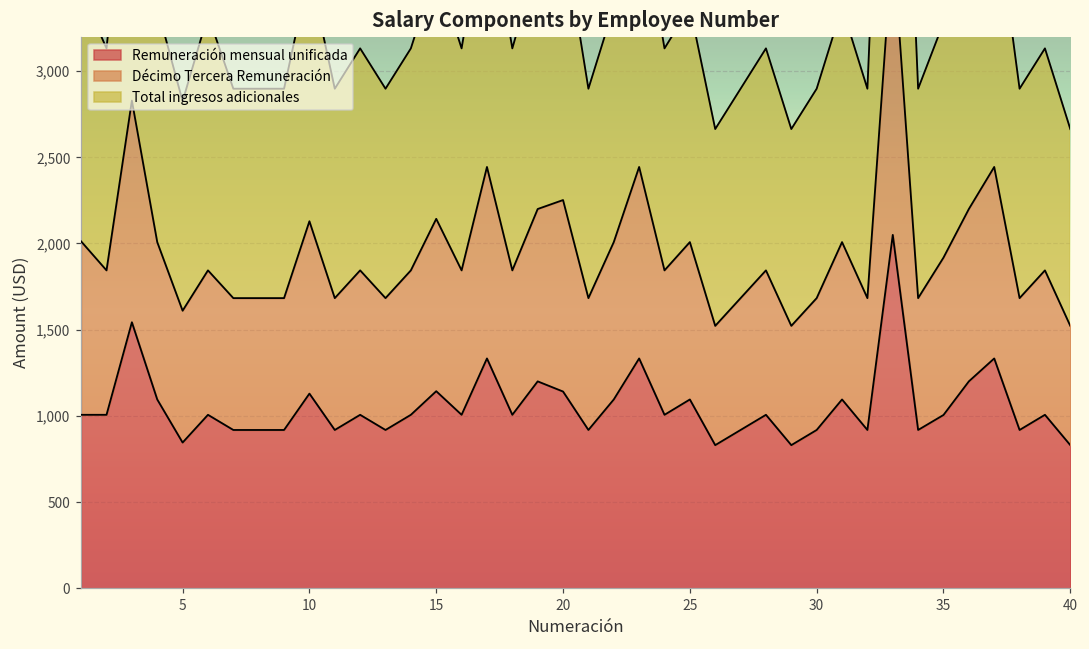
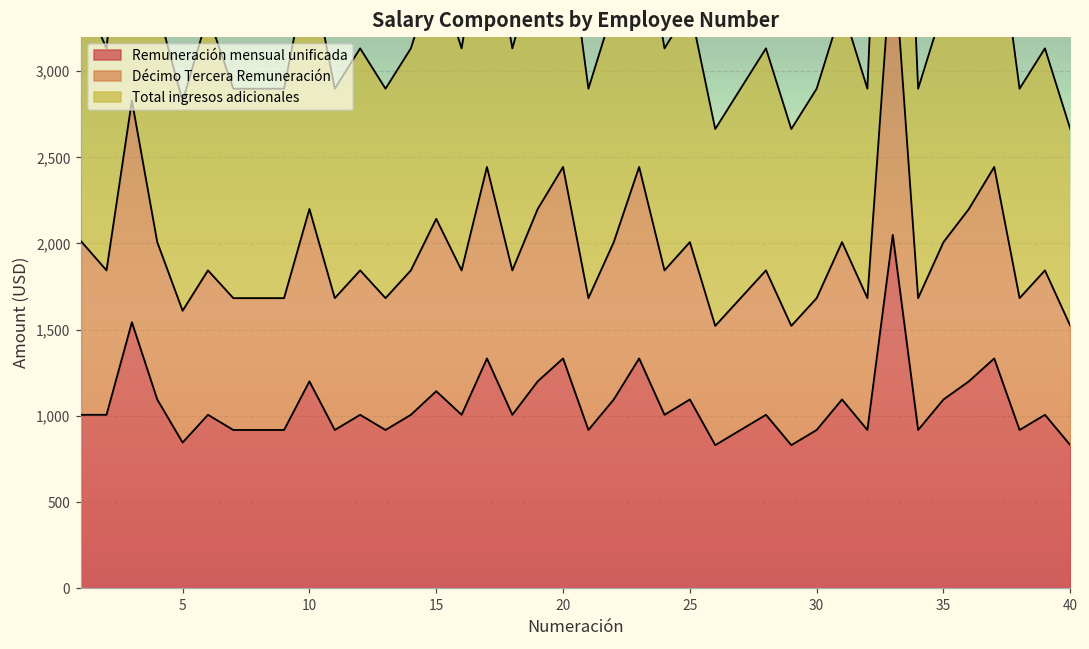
  {
    "Remuneración mensual unificada": {
      "5": "850",
-     "10": "1,130",
+     "10": "1,200",
      "15": "1,140",
-     "20": "1,140",
+     "20": "1,330",
      "25": "1,100",
      "30": "920",
-     "35": "1,010",
+     "35": "1,100",
      "40": "830"
    }
  }
